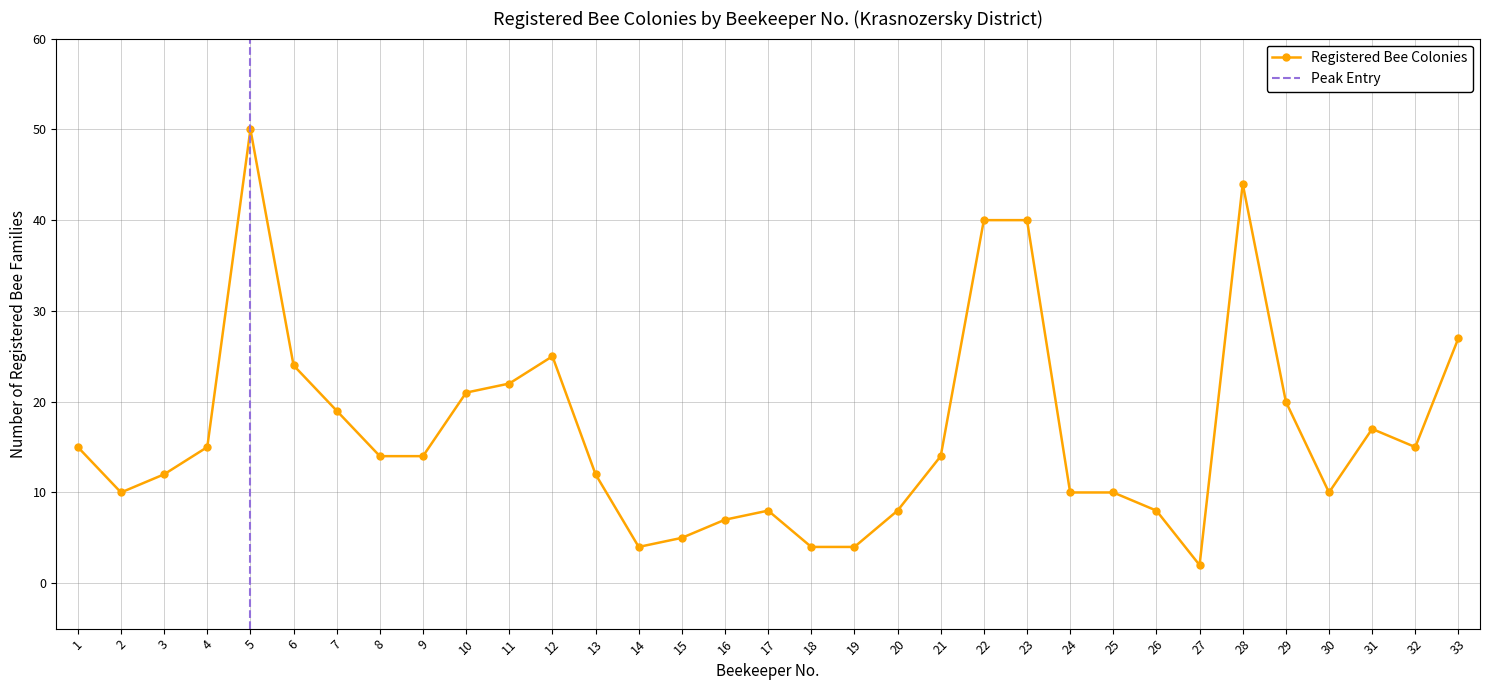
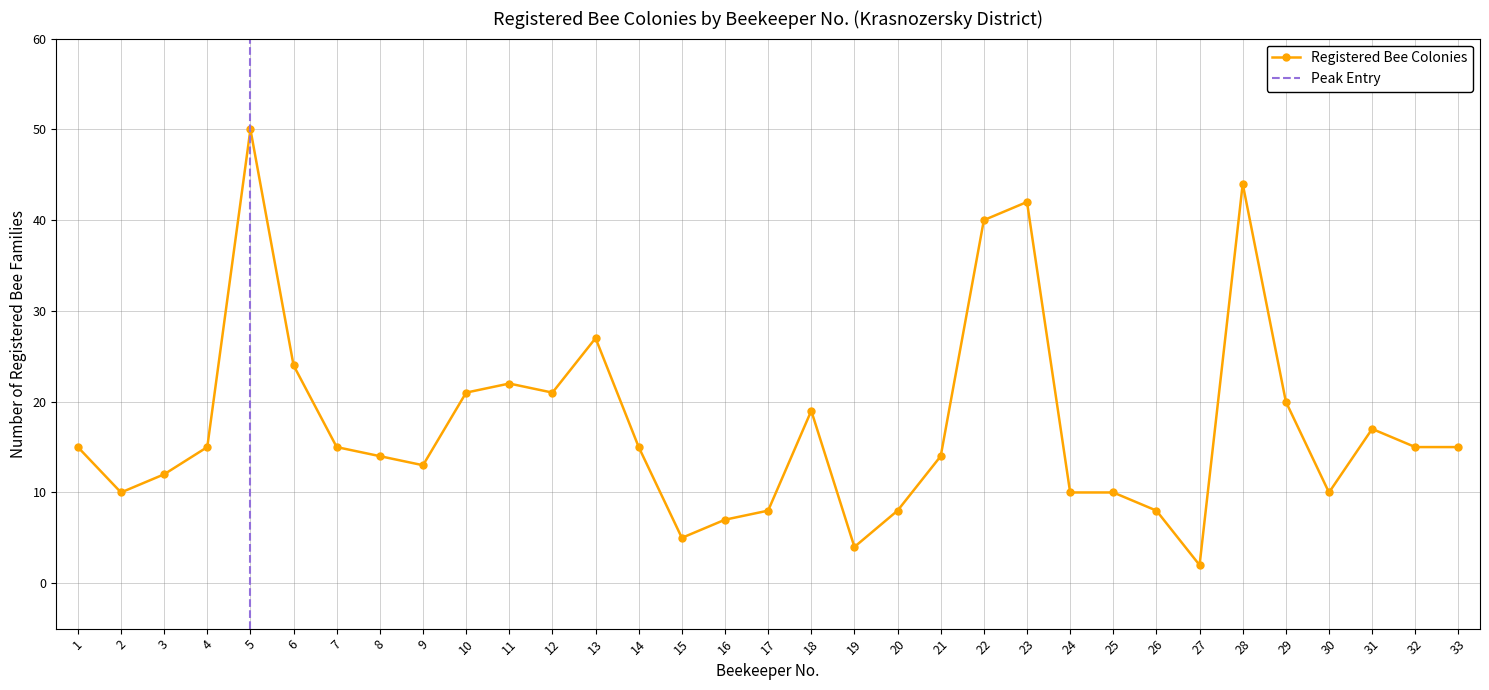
  {
    "1": 15,
    "2": 10,
    "3": 12,
    "4": 15,
    "5": 50,
    "6": 24,
-   "7": 19,
+   "7": 15,
    "8": 14,
-   "9": 14,
+   "9": 13,
    "10": 21,
    "11": 22,
-   "12": 25,
-   "13": 12,
-   "14": 4,
+   "12": 21,
+   "13": 27,
+   "14": 15,
    "15": 5,
    "16": 7,
    "17": 8,
-   "18": 4,
+   "18": 19,
    "19": 4,
    "20": 8,
    "21": 14,
    "22": 40,
-   "23": 40,
+   "23": 42,
    "24": 10,
    "25": 10,
    "26": 8,
    "27": 2,
    "28": 44,
    "29": 20,
    "30": 10,
    "31": 17,
    "32": 15,
-   "33": 27
+   "33": 15
  }
